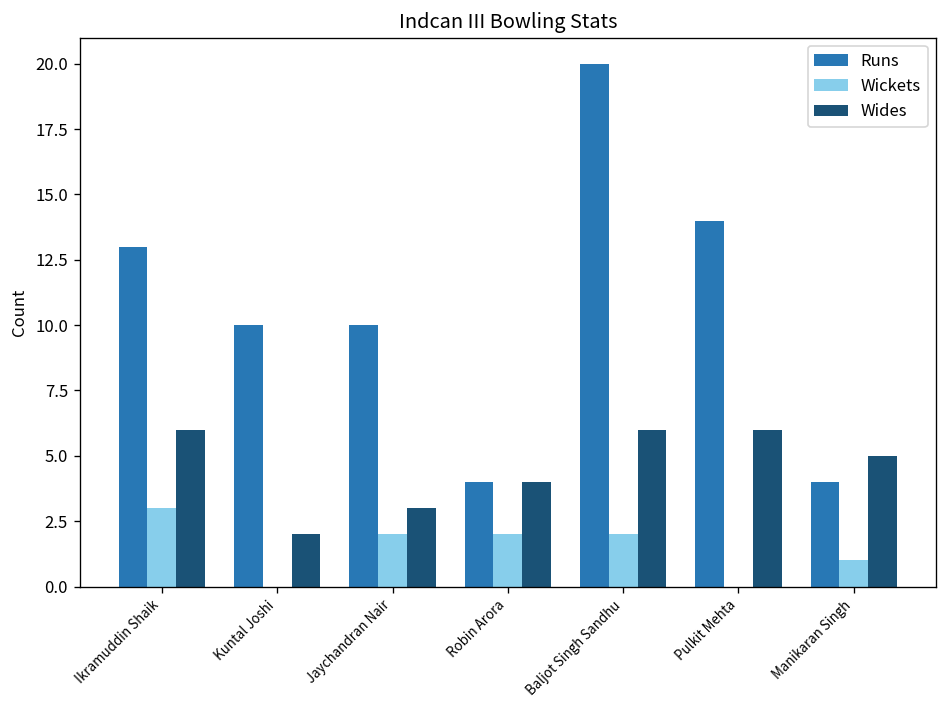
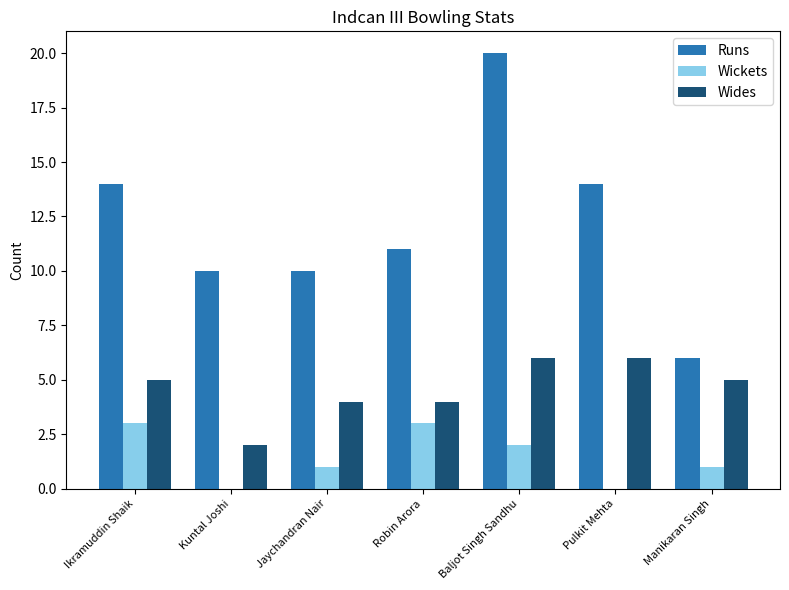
  {
    "Runs": {
-     "Ikramuddin Shaik": 13,
+     "Ikramuddin Shaik": 14,
      "Kuntal Joshi": 10,
      "Jaychandran Nair": 10,
-     "Robin Arora": 4,
+     "Robin Arora": 11,
      "Baljot Singh Sandhu": 20,
      "Pulkit Mehta": 14,
-     "Manikaran Singh": 4
+     "Manikaran Singh": 6
    },
    "Wickets": {
      "Ikramuddin Shaik": 3,
      "Kuntal Joshi": 0,
-     "Jaychandran Nair": 2,
-     "Robin Arora": 2,
+     "Jaychandran Nair": 1,
+     "Robin Arora": 3,
      "Baljot Singh Sandhu": 2,
      "Pulkit Mehta": 0,
      "Manikaran Singh": 1
    },
    "Wides": {
-     "Ikramuddin Shaik": 6,
+     "Ikramuddin Shaik": 5,
      "Kuntal Joshi": 2,
-     "Jaychandran Nair": 3,
+     "Jaychandran Nair": 4,
      "Robin Arora": 4,
      "Baljot Singh Sandhu": 6,
      "Pulkit Mehta": 6,
      "Manikaran Singh": 5
    }
  }
